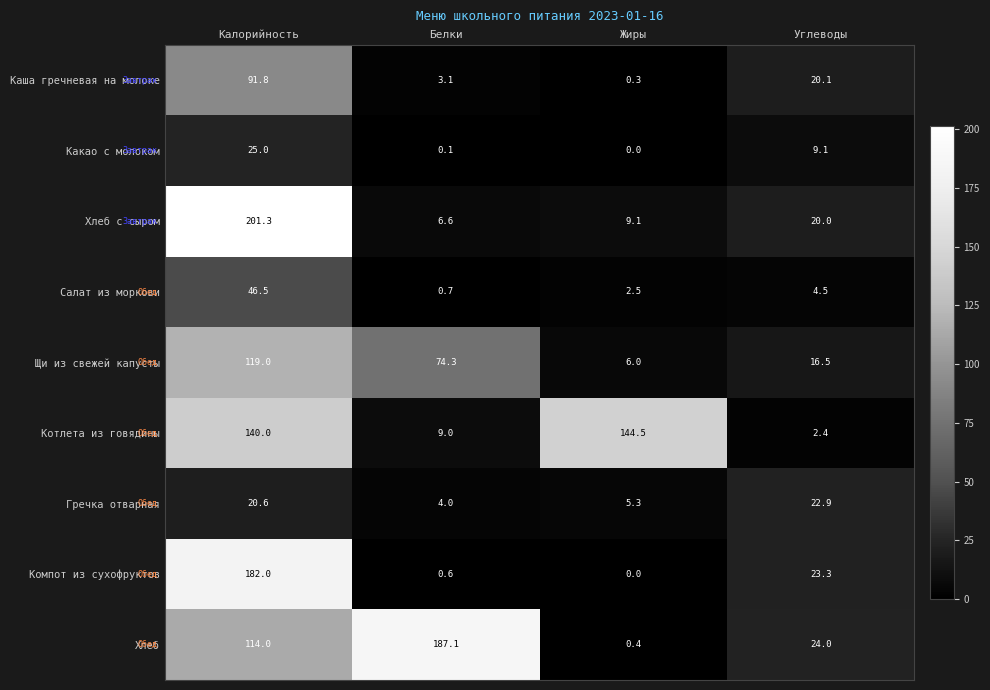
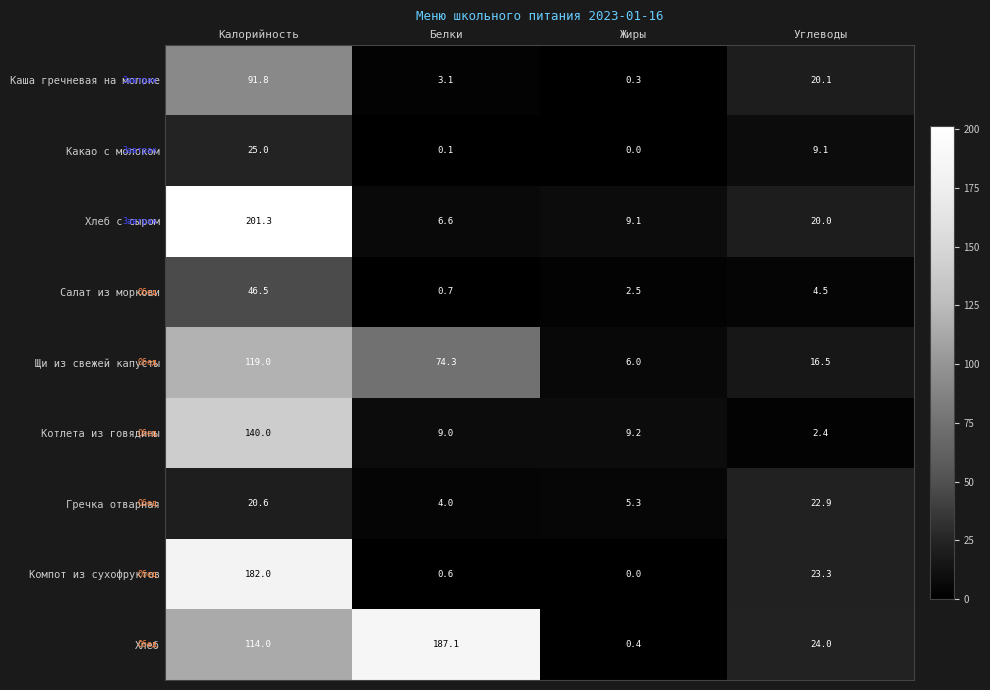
  {
    "Каша гречневая на молоке": {
      "Калорийность": 91.8,
      "Белки": 3.1,
      "Жиры": 0.3,
      "Углеводы": 20.1
    },
    "Какао с молоком": {
      "Калорийность": 25.0,
      "Белки": 0.1,
      "Жиры": 0.0,
      "Углеводы": 9.1
    },
    "Хлеб с сыром": {
      "Калорийность": 201.3,
      "Белки": 6.6,
      "Жиры": 9.1,
      "Углеводы": 20.0
    },
    "Салат из моркови": {
      "Калорийность": 46.5,
      "Белки": 0.7,
      "Жиры": 2.5,
      "Углеводы": 4.5
    },
    "Щи из свежей капусты": {
      "Калорийность": 119.0,
      "Белки": 74.3,
      "Жиры": 6.0,
      "Углеводы": 16.5
    },
    "Котлета из говядины": {
      "Калорийность": 140.0,
      "Белки": 9.0,
-     "Жиры": 144.5,
+     "Жиры": 9.2,
      "Углеводы": 2.4
    },
    "Гречка отварная": {
      "Калорийность": 20.6,
      "Белки": 4.0,
      "Жиры": 5.3,
      "Углеводы": 22.9
    },
    "Компот из сухофруктов": {
      "Калорийность": 182.0,
      "Белки": 0.6,
      "Жиры": 0.0,
      "Углеводы": 23.3
    },
    "Хлеб": {
      "Калорийность": 114.0,
      "Белки": 187.1,
      "Жиры": 0.4,
      "Углеводы": 24.0
    }
  }
